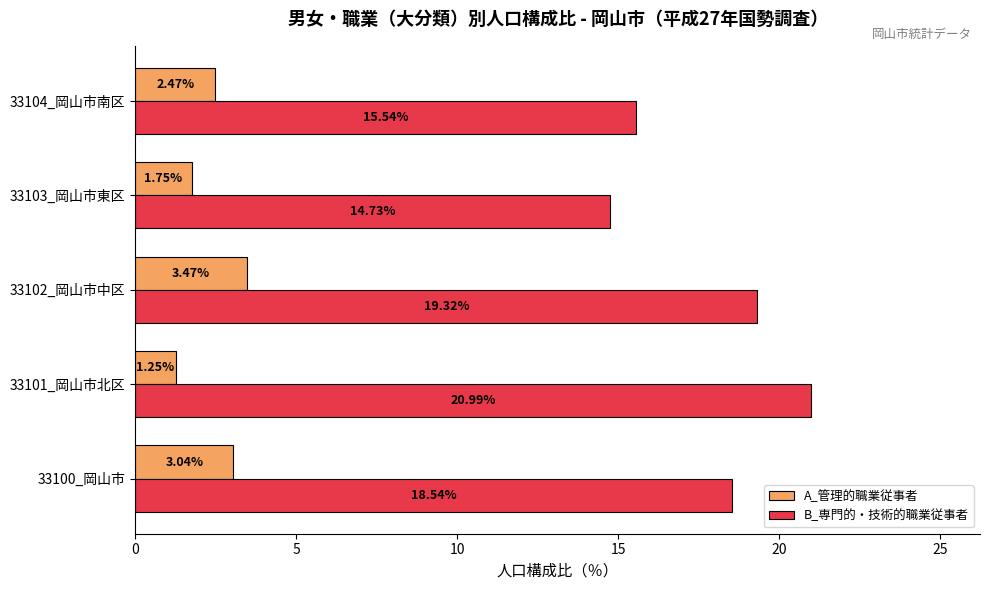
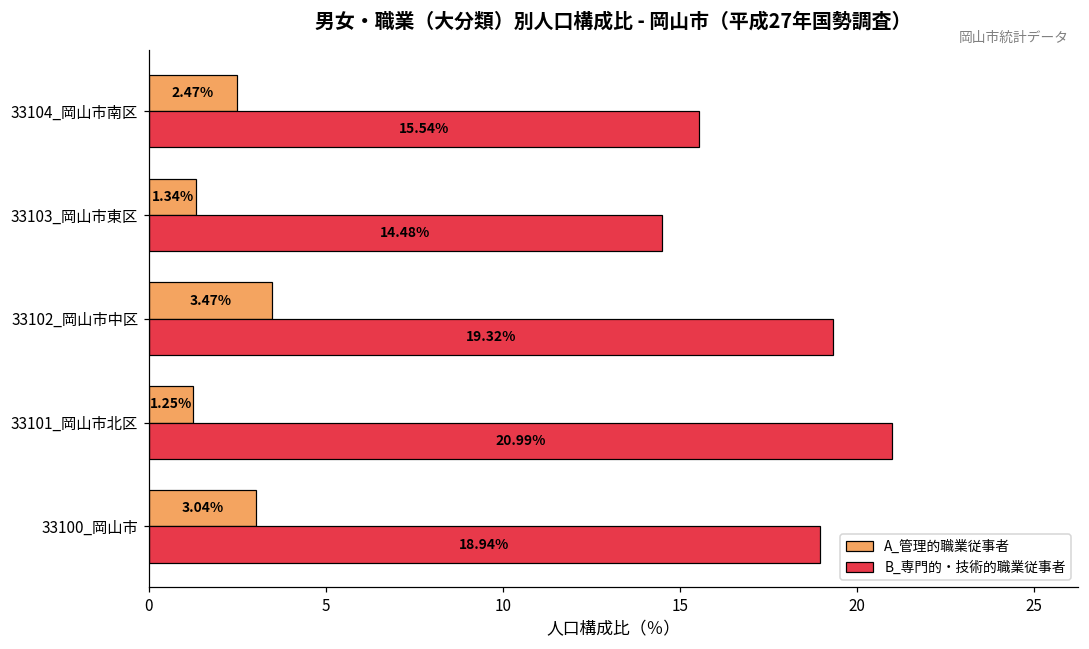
  {
    "A_管理的職業従事者": {
      "33104_岡山市南区": "2.47%",
-     "33103_岡山市東区": "1.75%",
+     "33103_岡山市東区": "1.34%",
      "33102_岡山市中区": "3.47%",
      "33101_岡山市北区": "1.25%",
      "33100_岡山市": "3.04%"
    },
    "B_専門的・技術的職業従事者": {
      "33104_岡山市南区": "15.54%",
-     "33103_岡山市東区": "14.73%",
+     "33103_岡山市東区": "14.48%",
      "33102_岡山市中区": "19.32%",
      "33101_岡山市北区": "20.99%",
-     "33100_岡山市": "18.54%"
+     "33100_岡山市": "18.94%"
    }
  }
